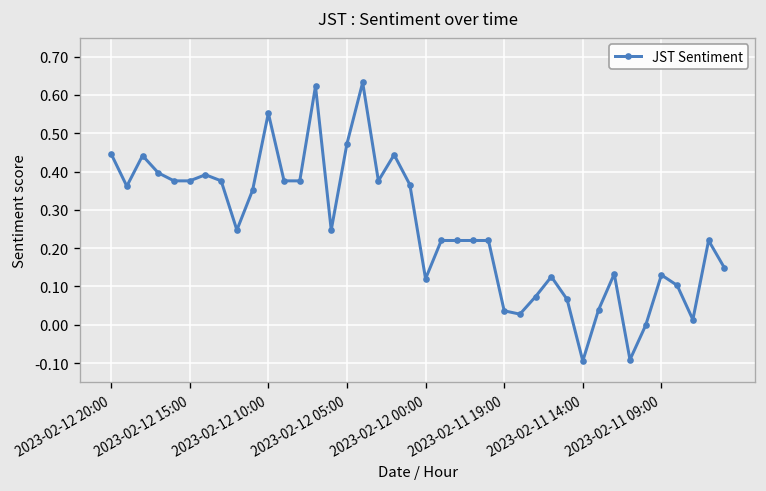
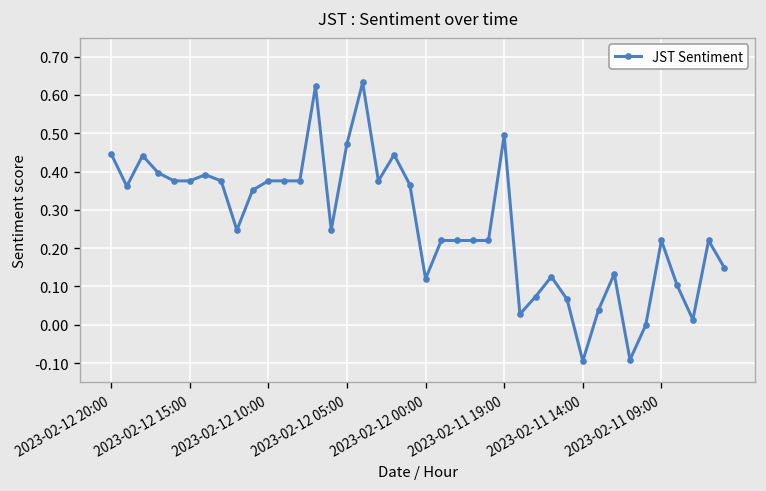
  {
    "2023-02-12 20:00": 0.45,
    "2023-02-12 15:00": 0.38,
-   "2023-02-12 10:00": 0.55,
+   "2023-02-12 10:00": 0.38,
    "2023-02-12 05:00": 0.47,
    "2023-02-12 00:00": 0.12,
-   "2023-02-11 19:00": 0.04,
+   "2023-02-11 19:00": 0.50,
    "2023-02-11 14:00": -0.09,
-   "2023-02-11 09:00": 0.13
+   "2023-02-11 09:00": 0.22
  }
